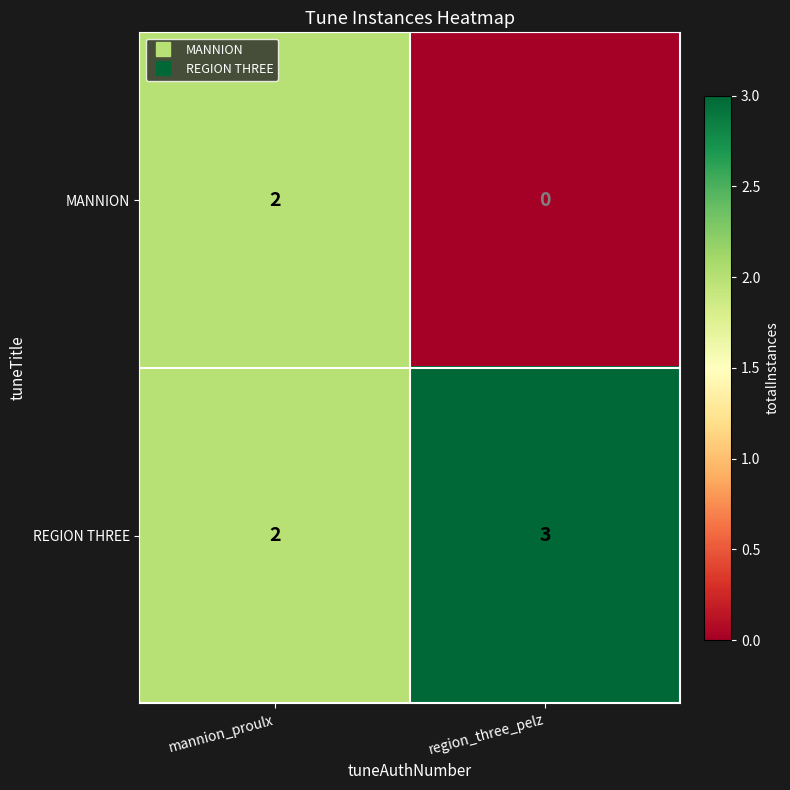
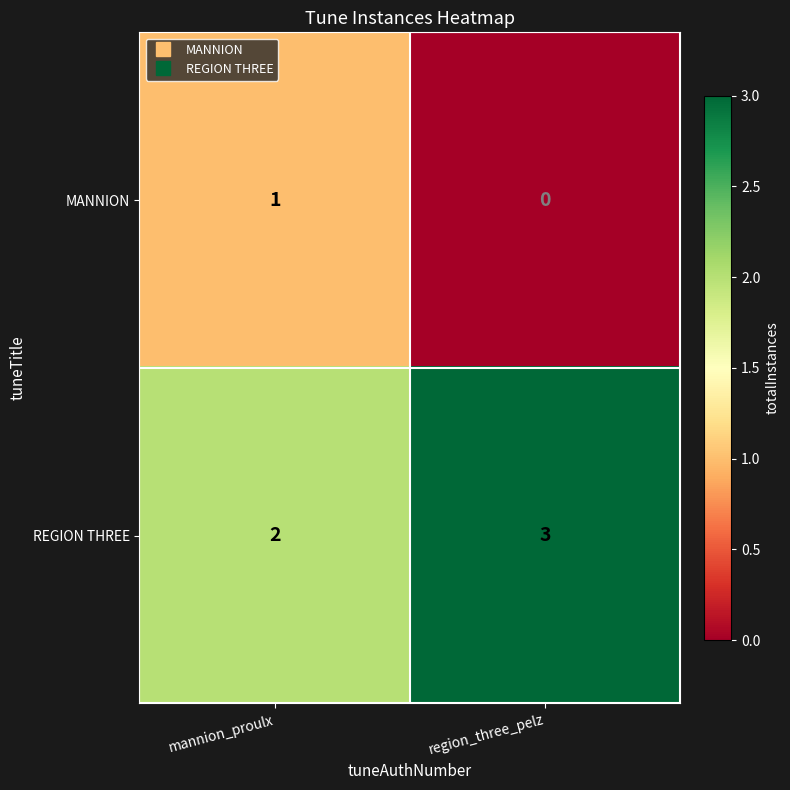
  {
    "MANNION": {
-     "mannion_proulx": 2,
+     "mannion_proulx": 1,
      "region_three_pelz": 0
    },
    "REGION THREE": {
      "mannion_proulx": 2,
      "region_three_pelz": 3
    }
  }
